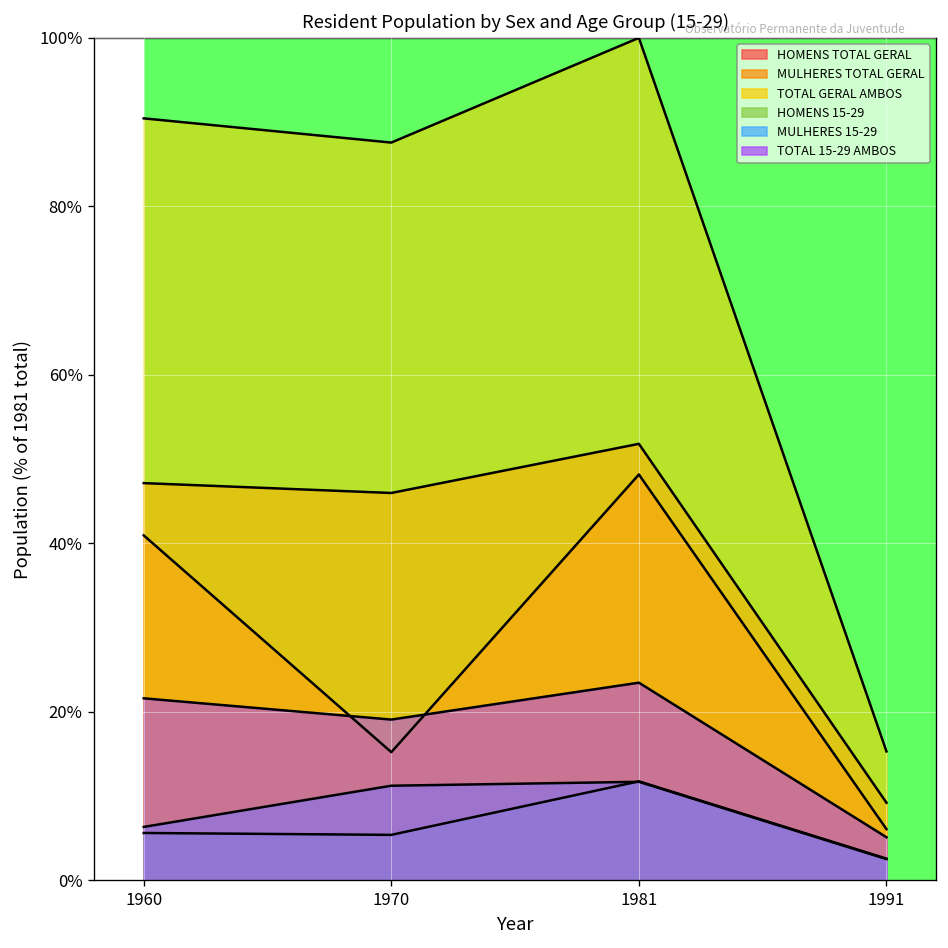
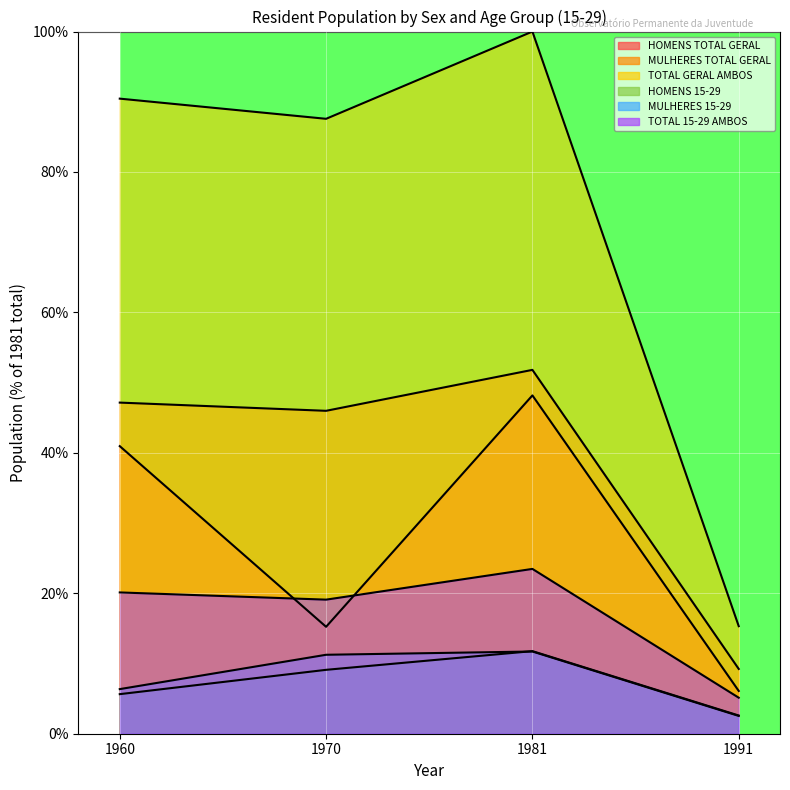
  {
    "HOMENS TOTAL GERAL": {
      "1960": "41%",
      "1970": "15%",
      "1981": "48%",
      "1991": "6%"
    },
    "HOMENS 15-29": {
      "1960": "6%",
-     "1970": "5%"
+     "1970": "9%"
    },
    "MULHERES 15-29": {
      "1960": "6%",
      "1970": "11%"
    },
    "TOTAL 15-29 AMBOS": {
-     "1960": "22%",
+     "1960": "20%",
      "1970": "19%",
      "1981": "23%",
      "1991": "5%"
    }
  }
